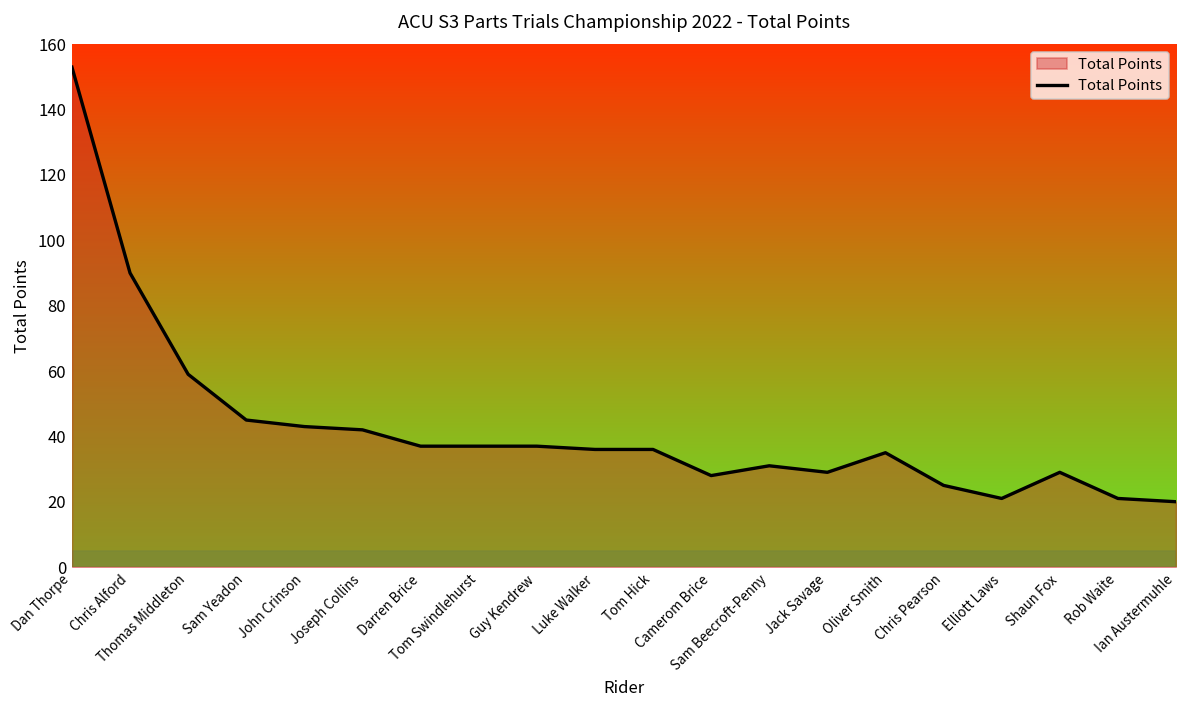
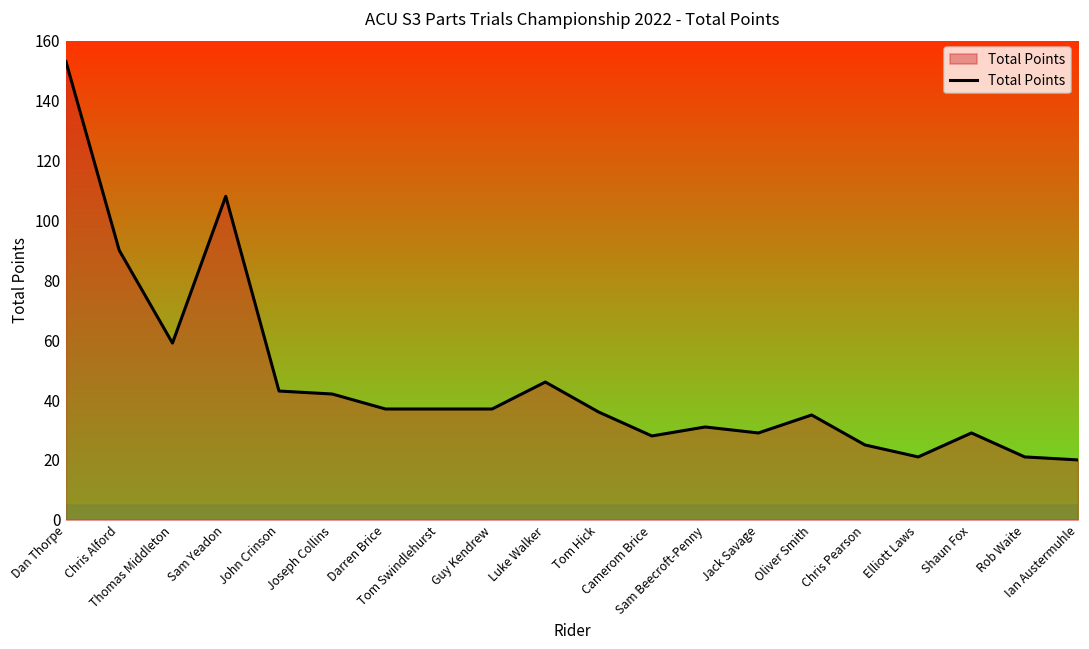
  {
    "Dan Thorpe": 153,
    "Chris Alford": 90,
    "Thomas Middleton": 59,
-   "Sam Yeadon": 45,
+   "Sam Yeadon": 108,
    "John Crinson": 43,
    "Joseph Collins": 42,
    "Darren Brice": 37,
    "Tom Swindlehurst": 37,
    "Guy Kendrew": 37,
-   "Luke Walker": 36,
+   "Luke Walker": 46,
    "Tom Hick": 36,
    "Camerom Brice": 28,
    "Sam Beecroft-Penny": 31,
    "Jack Savage": 29,
    "Oliver Smith": 35,
    "Chris Pearson": 25,
    "Elliott Laws": 21,
    "Shaun Fox": 29,
    "Rob Waite": 21,
    "Ian Austermuhle": 20
  }
